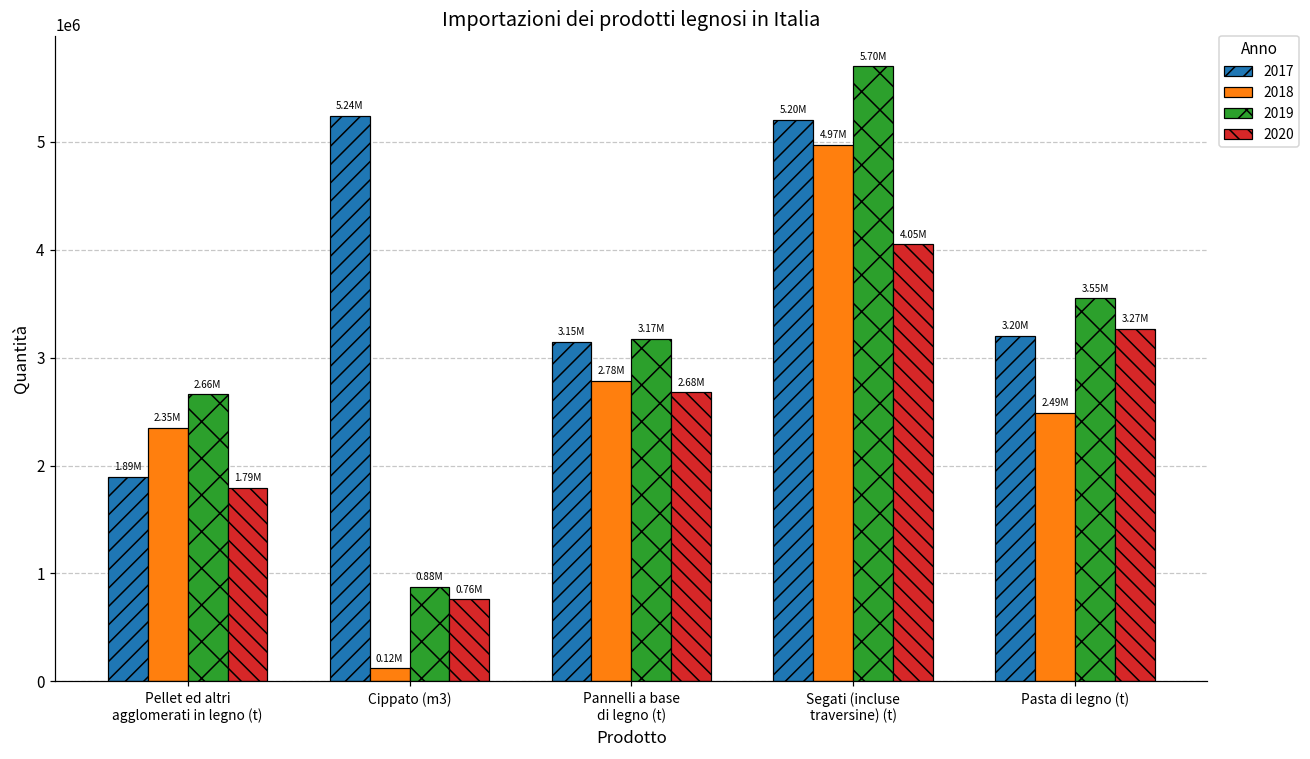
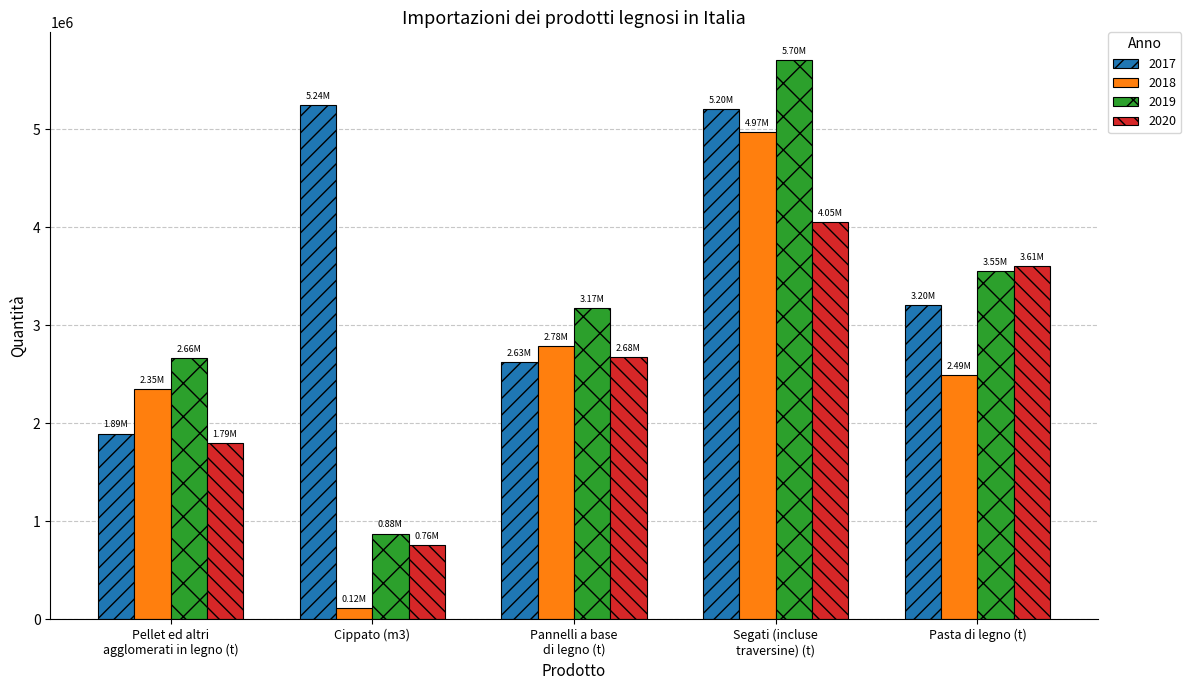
  {
    "2017": {
      "Pellet ed altri agglomerati in legno (t)": "1.89M",
      "Cippato (m3)": "5.24M",
-     "Pannelli a base di legno (t)": "3.15M",
+     "Pannelli a base di legno (t)": "2.63M",
      "Segati (incluse traversine) (t)": "5.20M",
      "Pasta di legno (t)": "3.20M"
    },
    "2018": {
      "Pellet ed altri agglomerati in legno (t)": "2.35M",
      "Cippato (m3)": "0.12M",
      "Pannelli a base di legno (t)": "2.78M",
      "Segati (incluse traversine) (t)": "4.97M",
      "Pasta di legno (t)": "2.49M"
    },
    "2019": {
      "Pellet ed altri agglomerati in legno (t)": "2.66M",
      "Cippato (m3)": "0.88M",
      "Pannelli a base di legno (t)": "3.17M",
      "Segati (incluse traversine) (t)": "5.70M",
      "Pasta di legno (t)": "3.55M"
    },
    "2020": {
      "Pellet ed altri agglomerati in legno (t)": "1.79M",
      "Cippato (m3)": "0.76M",
      "Pannelli a base di legno (t)": "2.68M",
      "Segati (incluse traversine) (t)": "4.05M",
-     "Pasta di legno (t)": "3.27M"
+     "Pasta di legno (t)": "3.61M"
    }
  }
